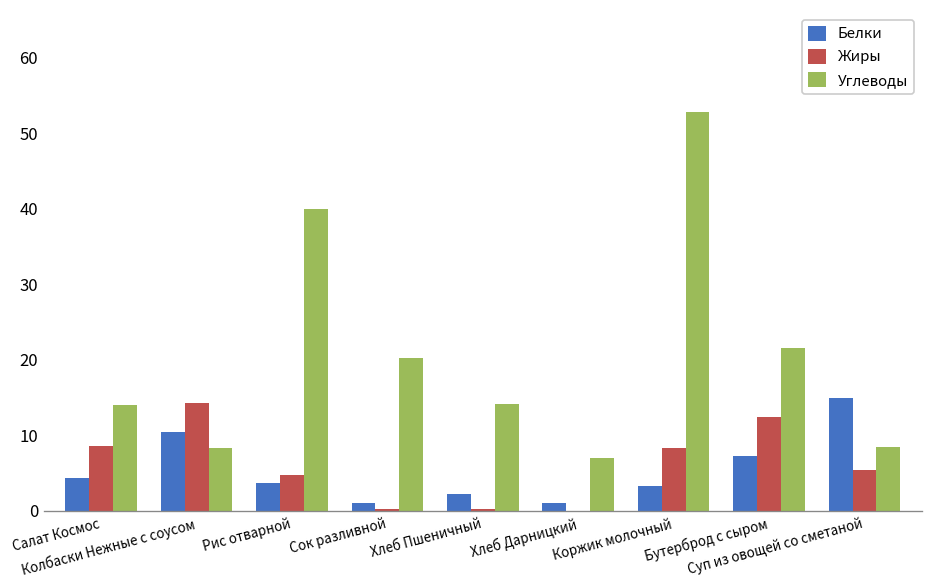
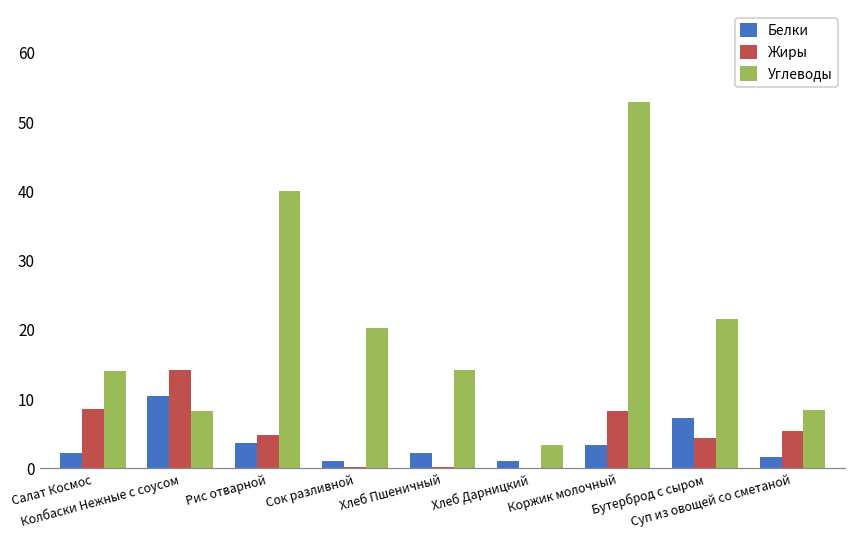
  {
    "Белки": {
-     "Салат Космос": 4,
+     "Салат Космос": 2,
      "Колбаски Нежные с соусом": 10,
      "Рис отварной": 4,
      "Сок разливной": 1,
      "Хлеб Пшеничный": 2,
      "Хлеб Дарницкий": 1,
      "Коржик молочный": 3,
      "Бутерброд с сыром": 7,
-     "Суп из овощей со сметаной": 15
+     "Суп из овощей со сметаной": 2
    },
    "Жиры": {
      "Салат Космос": 9,
      "Колбаски Нежные с соусом": 14,
      "Рис отварной": 5,
      "Хлеб Дарницкий": 0,
      "Коржик молочный": 8,
-     "Бутерброд с сыром": 12,
+     "Бутерброд с сыром": 4,
      "Суп из овощей со сметаной": 5
    },
    "Углеводы": {
      "Салат Космос": 14,
      "Колбаски Нежные с соусом": 8,
      "Рис отварной": 40,
      "Сок разливной": 20,
      "Хлеб Пшеничный": 14,
-     "Хлеб Дарницкий": 7,
+     "Хлеб Дарницкий": 3,
      "Коржик молочный": 53,
      "Бутерброд с сыром": 22,
      "Суп из овощей со сметаной": 8
    }
  }
